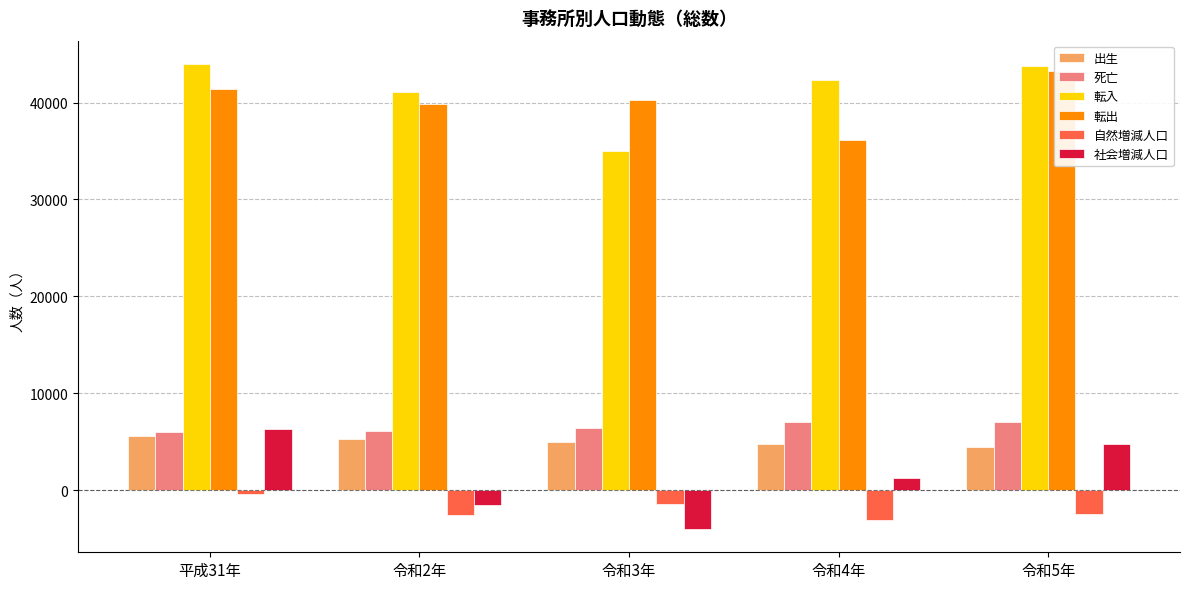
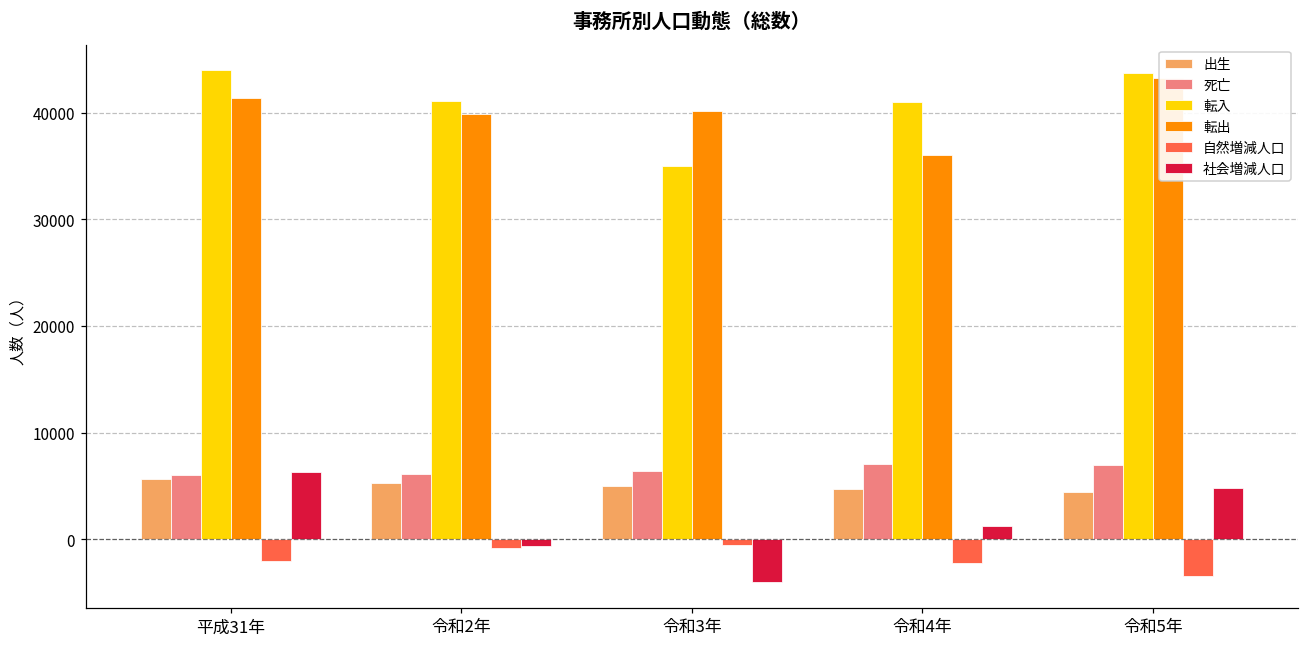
  {
    "転入": {
      "平成31年": 44000,
      "令和2年": 41000,
      "令和3年": 35000,
-     "令和4年": 42000,
+     "令和4年": 41000,
      "令和5年": 44000
    },
    "転出": {
      "平成31年": 41000,
      "令和2年": 40000,
      "令和3年": 40000,
      "令和4年": 36000
    },
    "自然増減人口": {
-     "平成31年": 0,
-     "令和2年": -3000,
-     "令和3年": -1400,
-     "令和4年": -3000,
-     "令和5年": -2500
+     "平成31年": -2000,
+     "令和2年": -1000,
+     "令和3年": -500,
+     "令和4年": -2000,
+     "令和5年": -3500
    },
    "社会増減人口": {
      "平成31年": 6000,
-     "令和2年": -2000,
+     "令和2年": -1000,
      "令和3年": -4000,
      "令和4年": 1000,
      "令和5年": 5000
    }
  }
